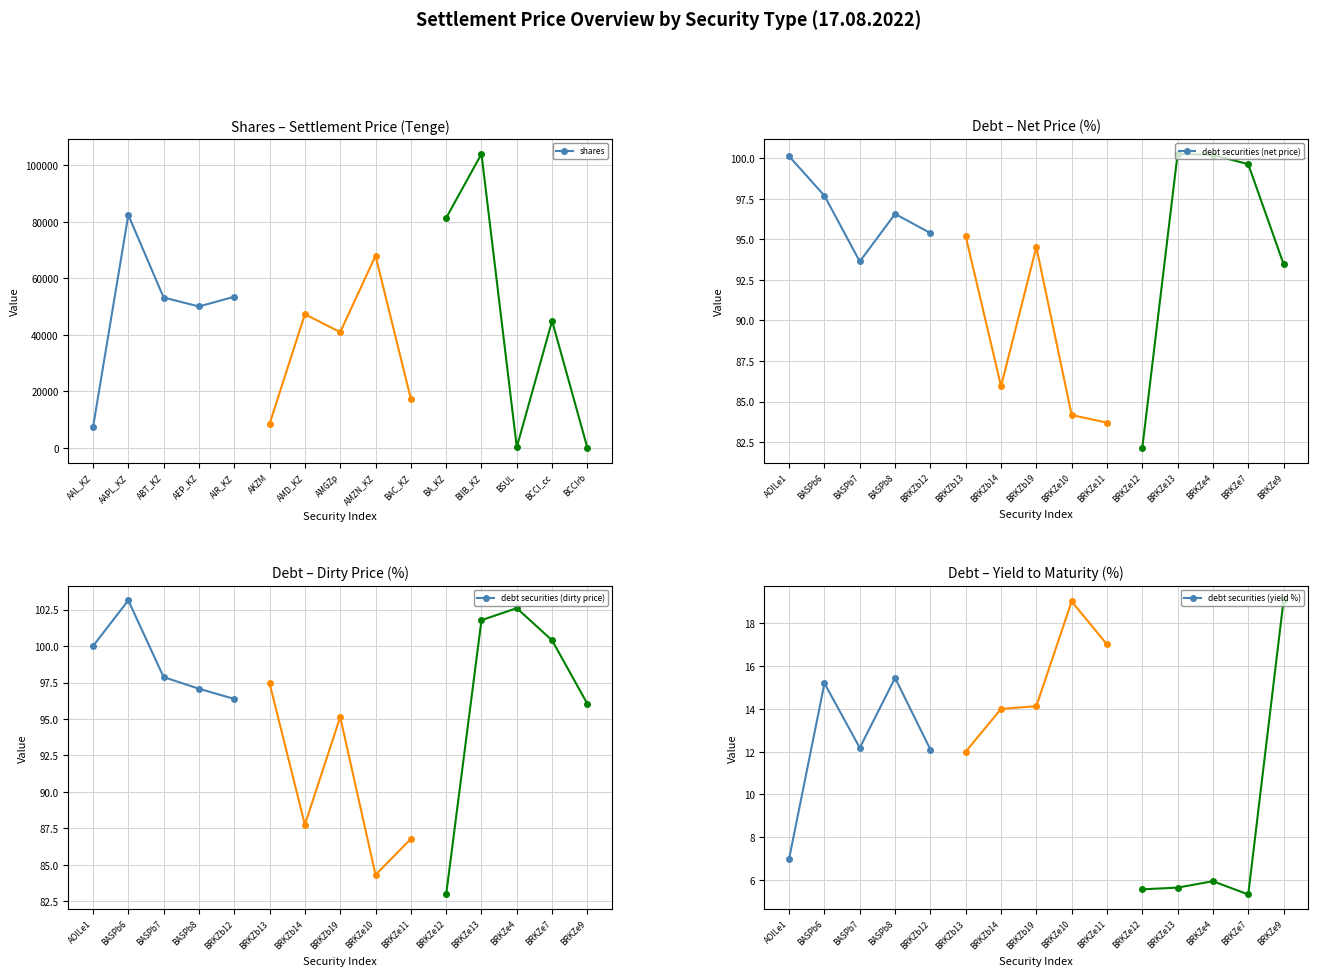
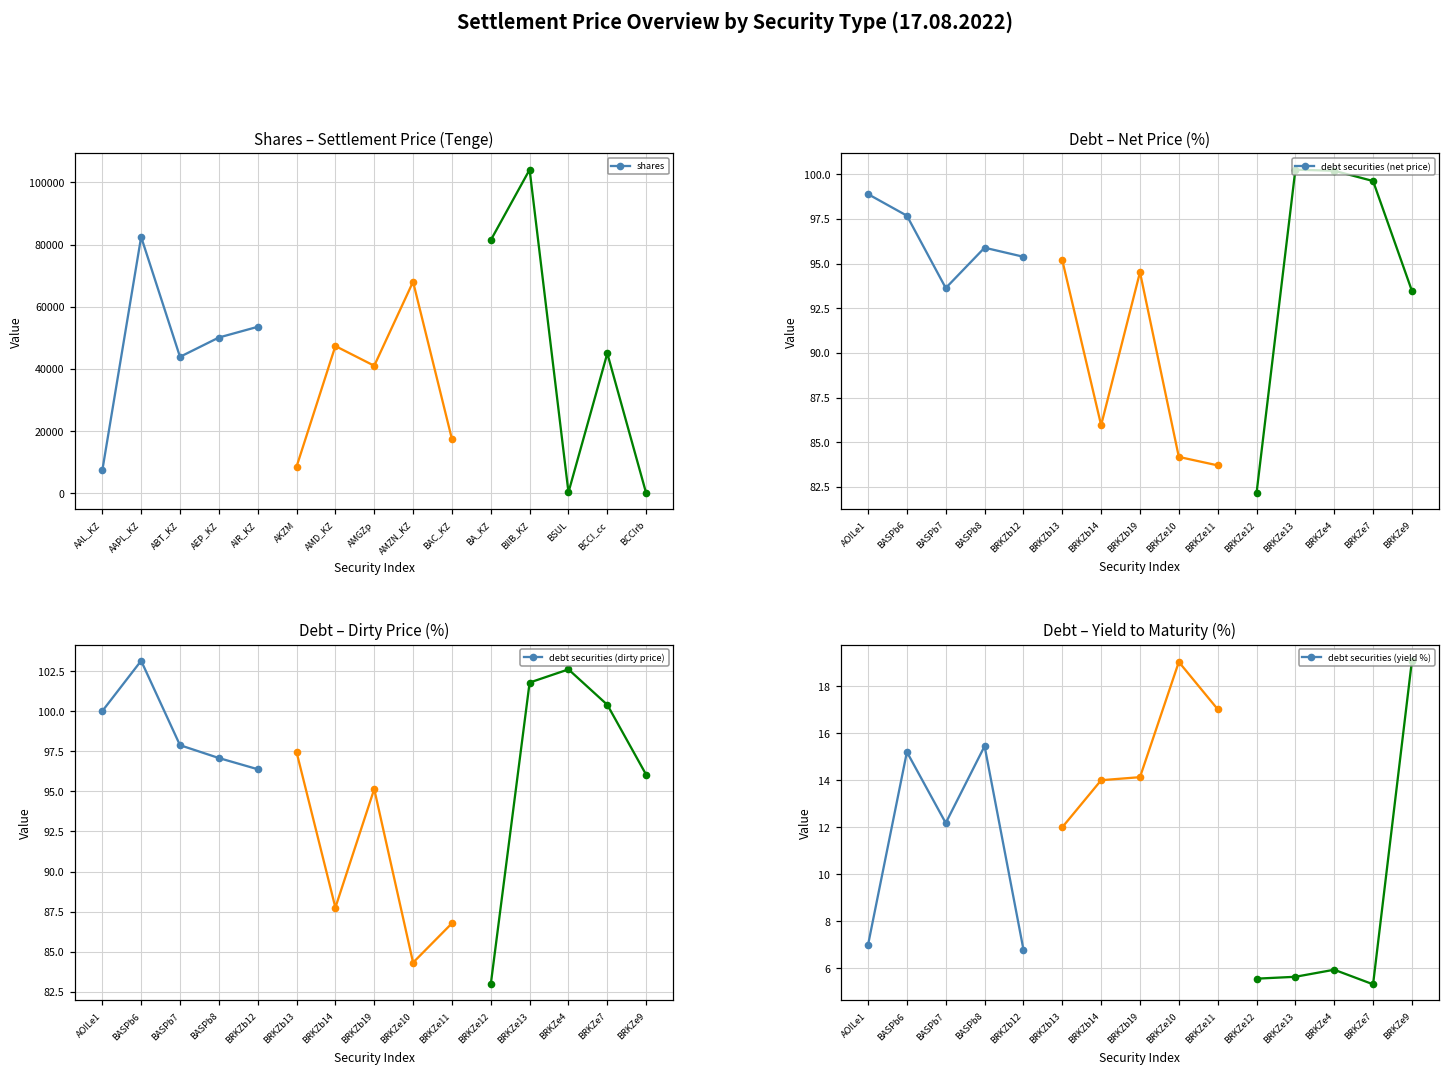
  {
    "Shares – Settlement Price (Tenge)": {
      "shares": {
        "AAL_KZ": 7000,
        "AAPL_KZ": 82000,
-       "ABT_KZ": 53000,
+       "ABT_KZ": 44000,
        "AEP_KZ": 50000,
        "AIR_KZ": 54000
      }
    },
    "Debt – Net Price (%)": {
      "debt securities (net price)": {
-       "AOILe1": 100.1,
+       "AOILe1": 98.9,
        "BASPb6": 97.7,
        "BASPb7": 93.6,
-       "BASPb8": 96.6,
+       "BASPb8": 95.9,
        "BRKZb12": 95.4
      }
    },
    "Debt – Dirty Price (%)": {
      "debt securities (dirty price)": {
        "AOILe1": 100.0,
        "BASPb6": 103.1,
        "BASPb7": 97.9,
        "BASPb8": 97.1,
        "BRKZb12": 96.4
      }
    },
    "Debt – Yield to Maturity (%)": {
      "debt securities (yield %)": {
        "AOILe1": 7.0,
        "BASPb6": 15.2,
        "BASPb7": 12.2,
        "BASPb8": 15.5,
-       "BRKZb12": 12.1
+       "BRKZb12": 6.8
      }
    }
  }
